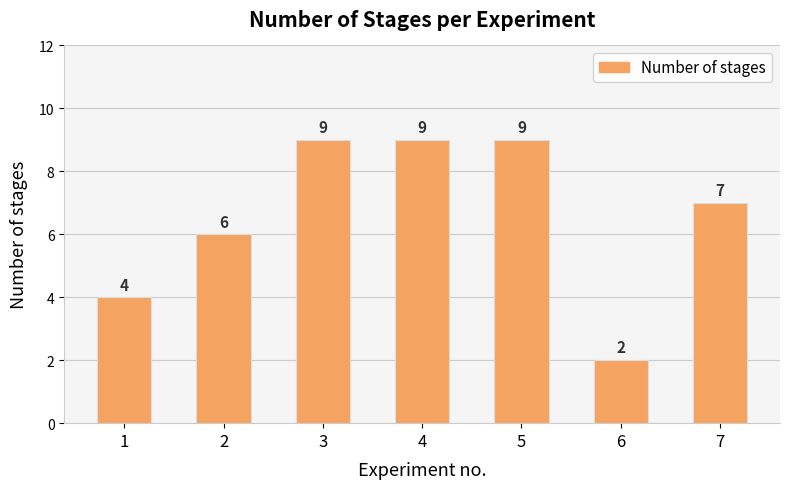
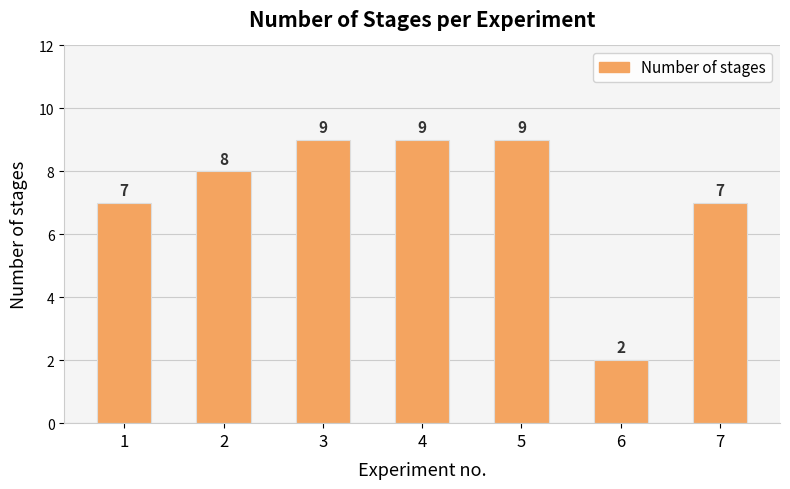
  {
-   "1": 4,
-   "2": 6,
+   "1": 7,
+   "2": 8,
    "3": 9,
    "4": 9,
    "5": 9,
    "6": 2,
    "7": 7
  }
